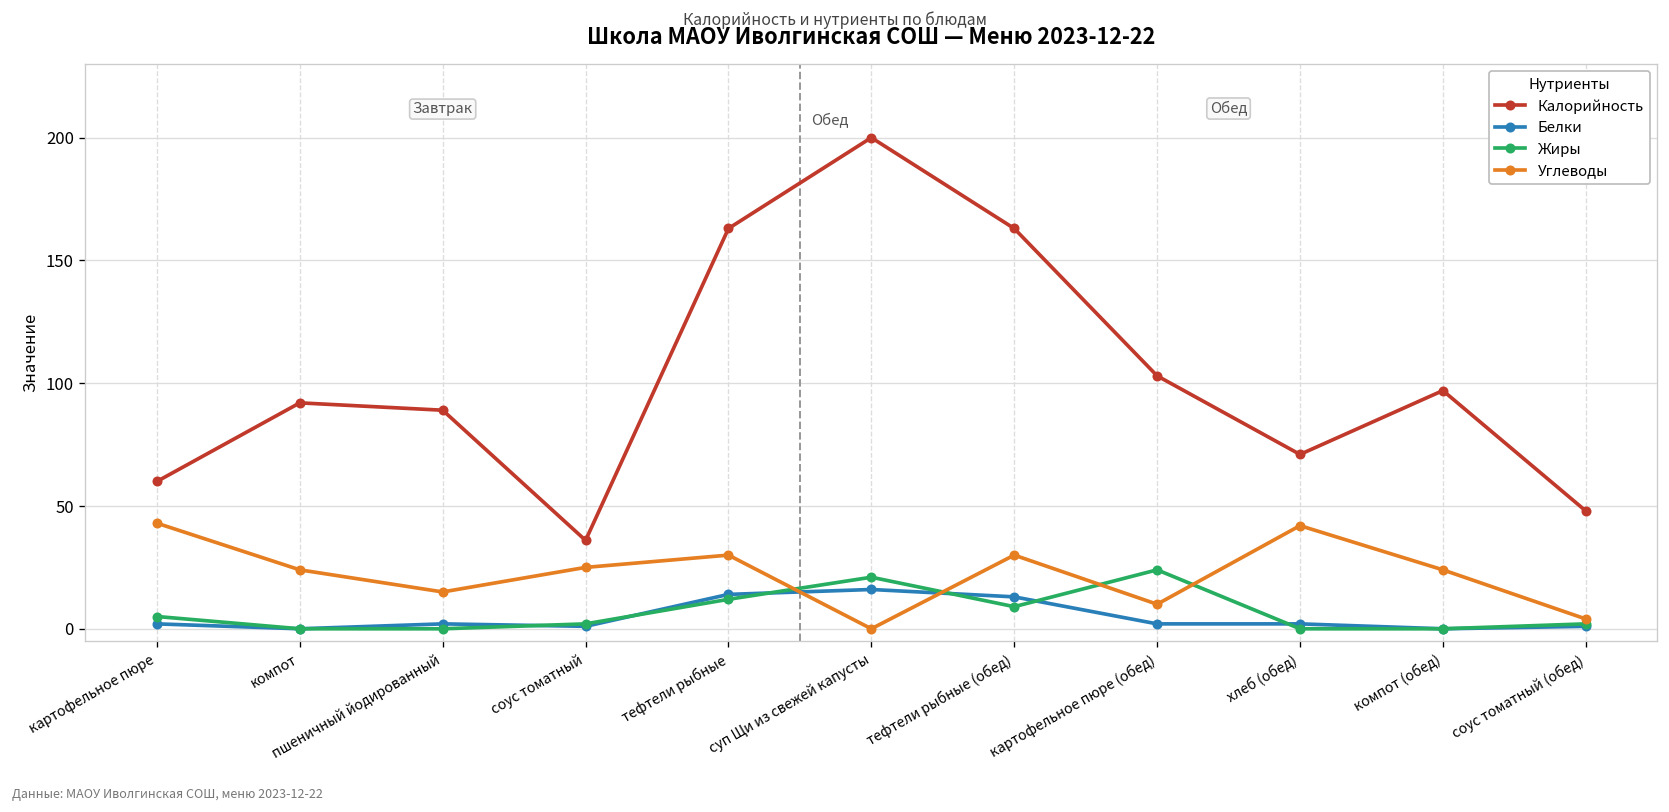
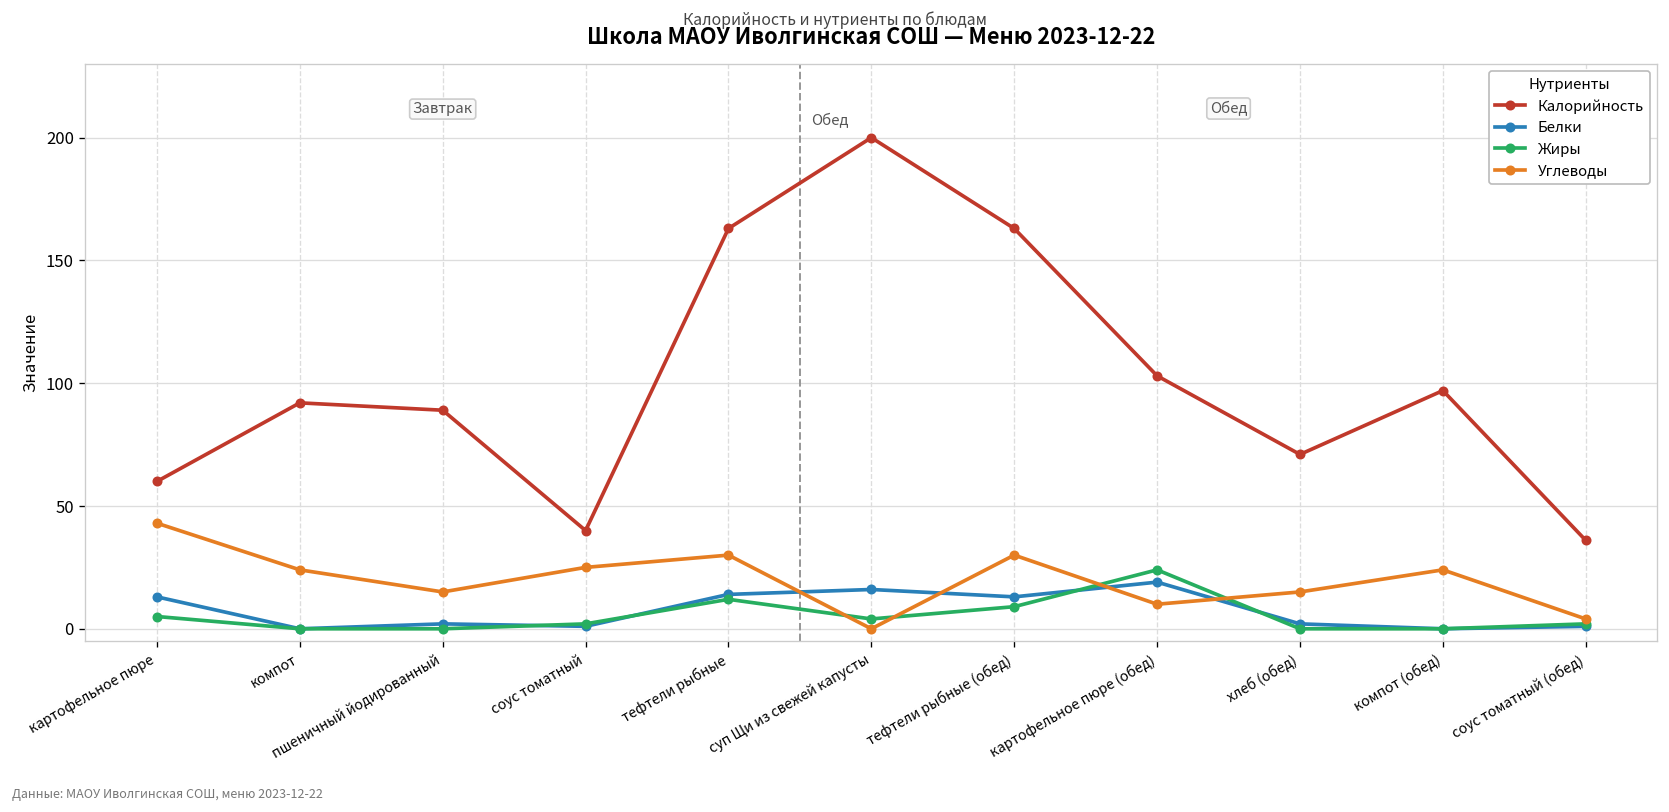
  {
    "Калорийность": {
      "картофельное пюре": 60,
      "компот": 92,
      "пшеничный йодированный": 89,
-     "соус томатный": 36,
+     "соус томатный": 40,
      "тефтели рыбные": 163,
      "суп Щи из свежей капусты": 200,
      "тефтели рыбные (обед)": 163,
      "картофельное пюре (обед)": 103,
      "хлеб (обед)": 71,
      "компот (обед)": 97,
-     "соус томатный (обед)": 48
+     "соус томатный (обед)": 36
    },
    "Белки": {
-     "картофельное пюре": 2,
+     "картофельное пюре": 13,
      "пшеничный йодированный": 2,
      "тефтели рыбные": 14,
      "суп Щи из свежей капусты": 16,
      "тефтели рыбные (обед)": 13,
-     "картофельное пюре (обед)": 2,
+     "картофельное пюре (обед)": 19,
      "хлеб (обед)": 2
    },
    "Жиры": {
      "картофельное пюре": 5,
      "пшеничный йодированный": 0,
      "тефтели рыбные": 12,
-     "суп Щи из свежей капусты": 21,
+     "суп Щи из свежей капусты": 4,
      "тефтели рыбные (обед)": 9,
      "картофельное пюре (обед)": 24,
      "хлеб (обед)": 0
    },
    "Углеводы": {
      "картофельное пюре": 43,
      "компот": 24,
      "пшеничный йодированный": 15,
      "соус томатный": 25,
      "тефтели рыбные": 30,
      "суп Щи из свежей капусты": 0,
      "тефтели рыбные (обед)": 30,
      "картофельное пюре (обед)": 10,
-     "хлеб (обед)": 42,
+     "хлеб (обед)": 15,
      "компот (обед)": 24,
      "соус томатный (обед)": 4
    }
  }
